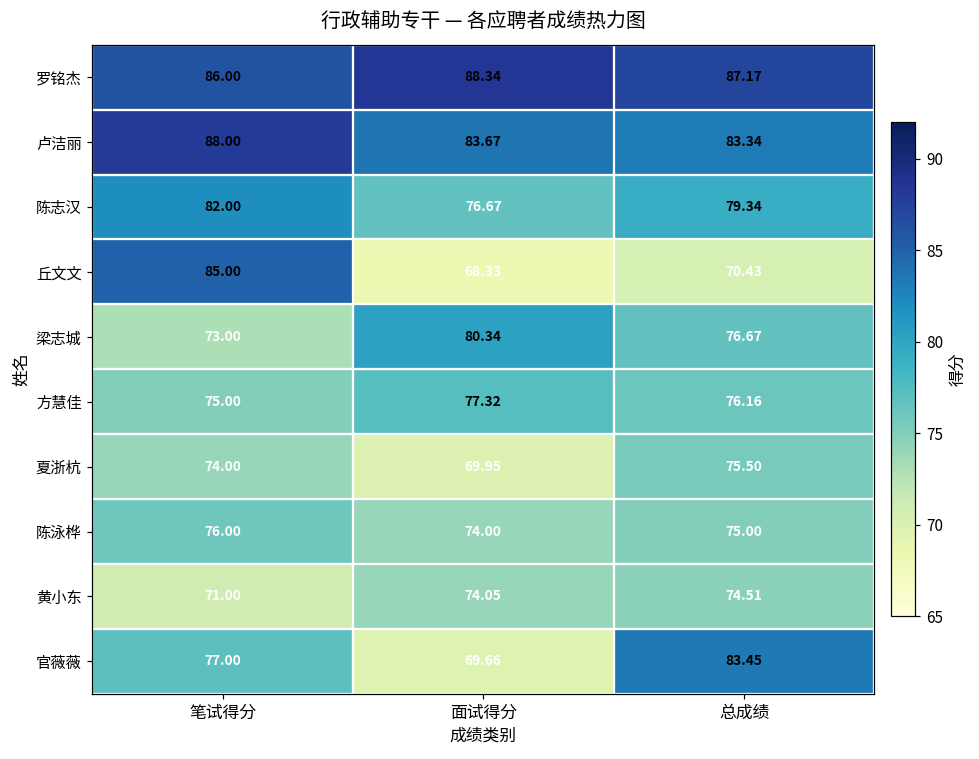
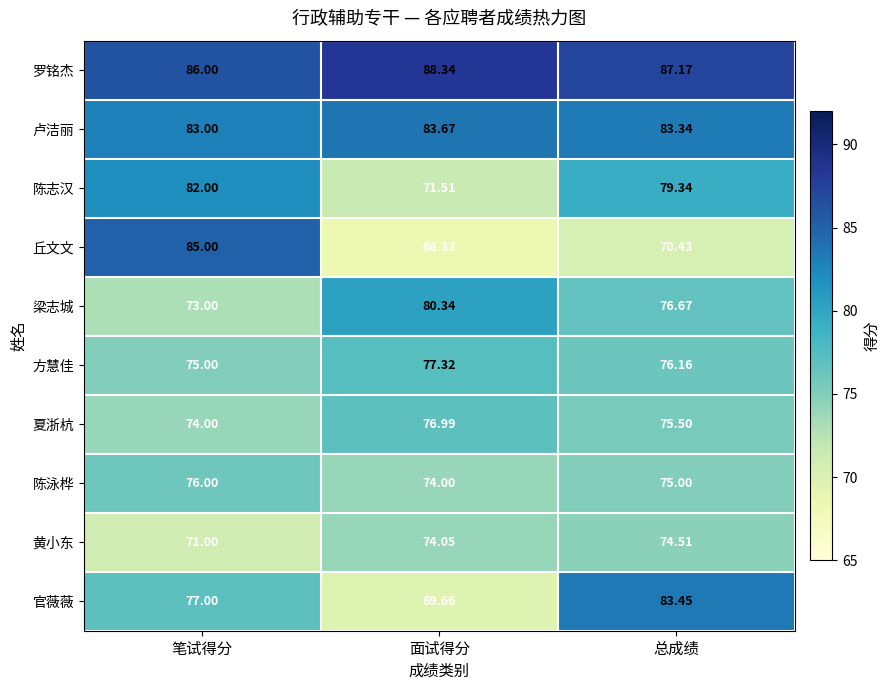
  {
    "罗铭杰": {
      "笔试得分": 86.00,
      "面试得分": 88.34,
      "总成绩": 87.17
    },
    "卢洁丽": {
-     "笔试得分": 88.00,
+     "笔试得分": 83.00,
      "面试得分": 83.67,
      "总成绩": 83.34
    },
    "陈志汉": {
      "笔试得分": 82.00,
-     "面试得分": 76.67,
+     "面试得分": 71.51,
      "总成绩": 79.34
    },
    "丘文文": {
      "笔试得分": 85.00,
      "面试得分": 68.33,
      "总成绩": 70.43
    },
    "梁志城": {
      "笔试得分": 73.00,
      "面试得分": 80.34,
      "总成绩": 76.67
    },
    "方慧佳": {
      "笔试得分": 75.00,
      "面试得分": 77.32,
      "总成绩": 76.16
    },
    "夏浙杭": {
      "笔试得分": 74.00,
-     "面试得分": 69.95,
+     "面试得分": 76.99,
      "总成绩": 75.50
    },
    "陈泳桦": {
      "笔试得分": 76.00,
      "面试得分": 74.00,
      "总成绩": 75.00
    },
    "黄小东": {
      "笔试得分": 71.00,
      "面试得分": 74.05,
      "总成绩": 74.51
    },
    "官薇薇": {
      "笔试得分": 77.00,
      "面试得分": 69.66,
      "总成绩": 83.45
    }
  }
